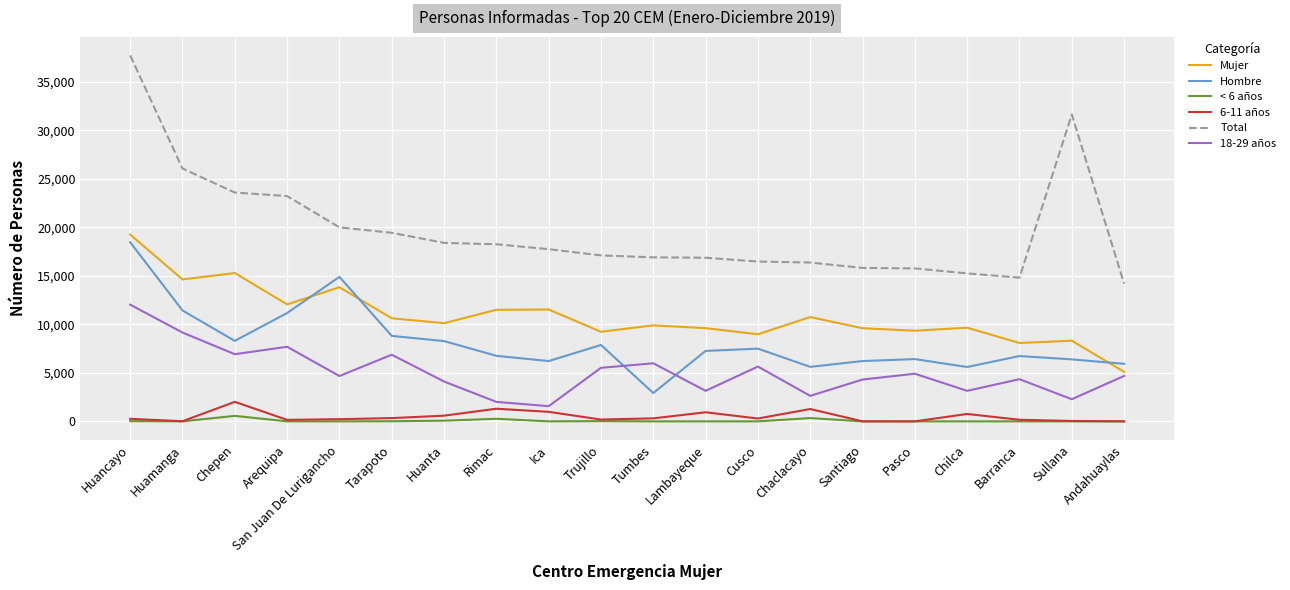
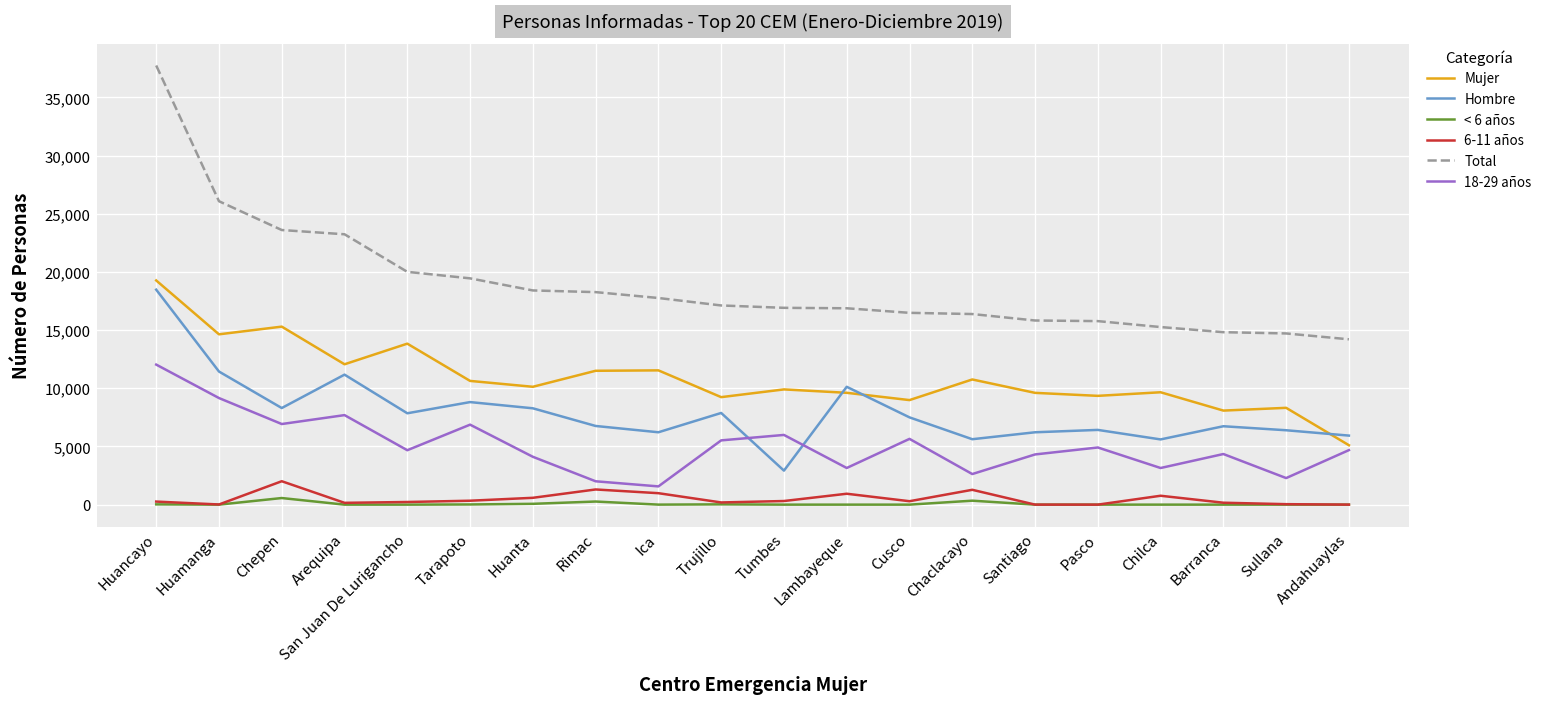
  {
    "Mujer": {
      "Huancayo": "19,000",
      "Huamanga": "15,000",
      "Chepen": "15,000",
      "Arequipa": "12,000",
      "San Juan De Lurigancho": "14,000",
      "Tarapoto": "11,000",
      "Huanta": "10,000",
      "Rimac": "12,000",
      "Ica": "12,000",
      "Trujillo": "9,000",
      "Tumbes": "10,000",
      "Lambayeque": "10,000",
      "Cusco": "9,000",
      "Chaclacayo": "11,000",
      "Santiago": "10,000",
      "Pasco": "9,000",
      "Chilca": "10,000",
      "Barranca": "8,000",
      "Sullana": "8,000",
      "Andahuaylas": "5,000"
    },
    "Hombre": {
      "Huancayo": "18,000",
      "Huamanga": "11,000",
      "Chepen": "8,000",
      "Arequipa": "11,000",
-     "San Juan De Lurigancho": "15,000",
+     "San Juan De Lurigancho": "8,000",
      "Tarapoto": "9,000",
      "Huanta": "8,000",
      "Rimac": "7,000",
      "Ica": "6,000",
      "Trujillo": "8,000",
      "Tumbes": "3,000",
-     "Lambayeque": "7,000",
+     "Lambayeque": "10,000",
      "Cusco": "8,000",
      "Chaclacayo": "6,000",
      "Santiago": "6,000",
      "Pasco": "6,000",
      "Chilca": "6,000",
      "Barranca": "7,000",
      "Sullana": "6,000",
      "Andahuaylas": "6,000"
    },
    "< 6 años": {
      "Chepen": "1,000",
      "Tarapoto": "0",
      "Huanta": "0",
      "Rimac": "0",
      "Ica": "0",
      "Tumbes": "0",
      "Lambayeque": "0",
      "Cusco": "0",
      "Chaclacayo": "0",
      "Chilca": "0"
    },
    "6-11 años": {
      "Chepen": "2,000",
      "Tarapoto": "0",
      "Huanta": "1,000",
      "Rimac": "1,000",
      "Ica": "1,000",
      "Tumbes": "0",
      "Lambayeque": "1,000",
      "Cusco": "0",
      "Chaclacayo": "1,000",
      "Chilca": "1,000"
    },
    "Total": {
      "Huancayo": "38,000",
      "Huamanga": "26,000",
      "Chepen": "24,000",
      "Arequipa": "23,000",
      "San Juan De Lurigancho": "20,000",
      "Tarapoto": "19,000",
      "Huanta": "18,000",
      "Rimac": "18,000",
      "Ica": "18,000",
      "Trujillo": "17,000",
      "Tumbes": "17,000",
      "Lambayeque": "17,000",
      "Cusco": "16,000",
      "Chaclacayo": "16,000",
      "Santiago": "16,000",
      "Pasco": "16,000",
      "Chilca": "15,000",
      "Barranca": "15,000",
-     "Sullana": "32,000",
+     "Sullana": "15,000",
      "Andahuaylas": "14,000"
    },
    "18-29 años": {
      "Huancayo": "12,000",
      "Huamanga": "9,000",
      "Chepen": "7,000",
      "Arequipa": "8,000",
      "San Juan De Lurigancho": "5,000",
      "Tarapoto": "7,000",
      "Huanta": "4,000",
      "Rimac": "2,000",
      "Ica": "2,000",
      "Trujillo": "6,000",
      "Tumbes": "6,000",
      "Lambayeque": "3,000",
      "Cusco": "6,000",
      "Chaclacayo": "3,000",
      "Santiago": "4,000",
      "Pasco": "5,000",
      "Chilca": "3,000",
      "Barranca": "4,000",
      "Sullana": "2,000",
      "Andahuaylas": "5,000"
    }
  }
